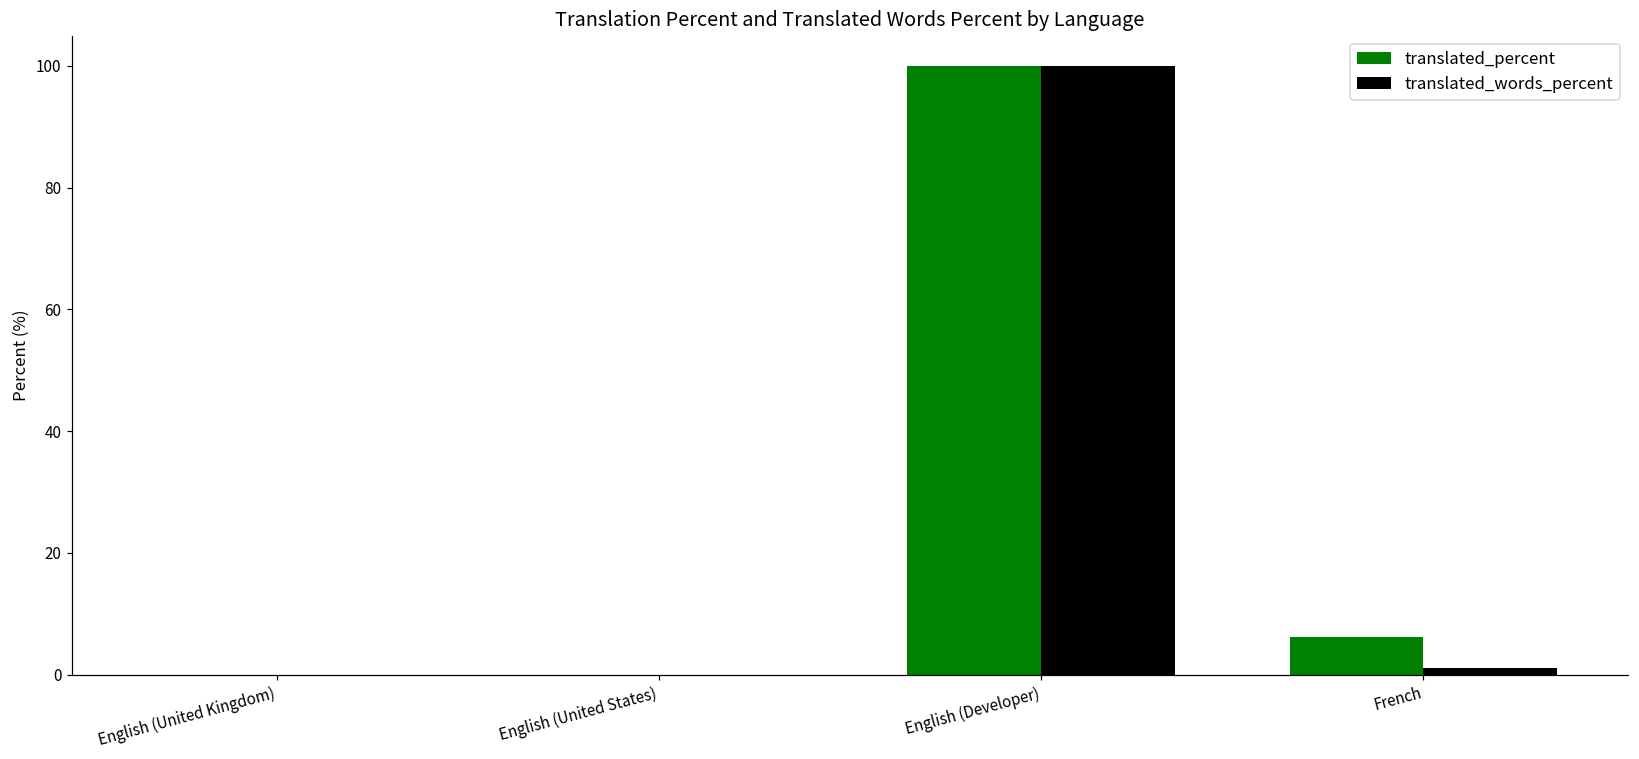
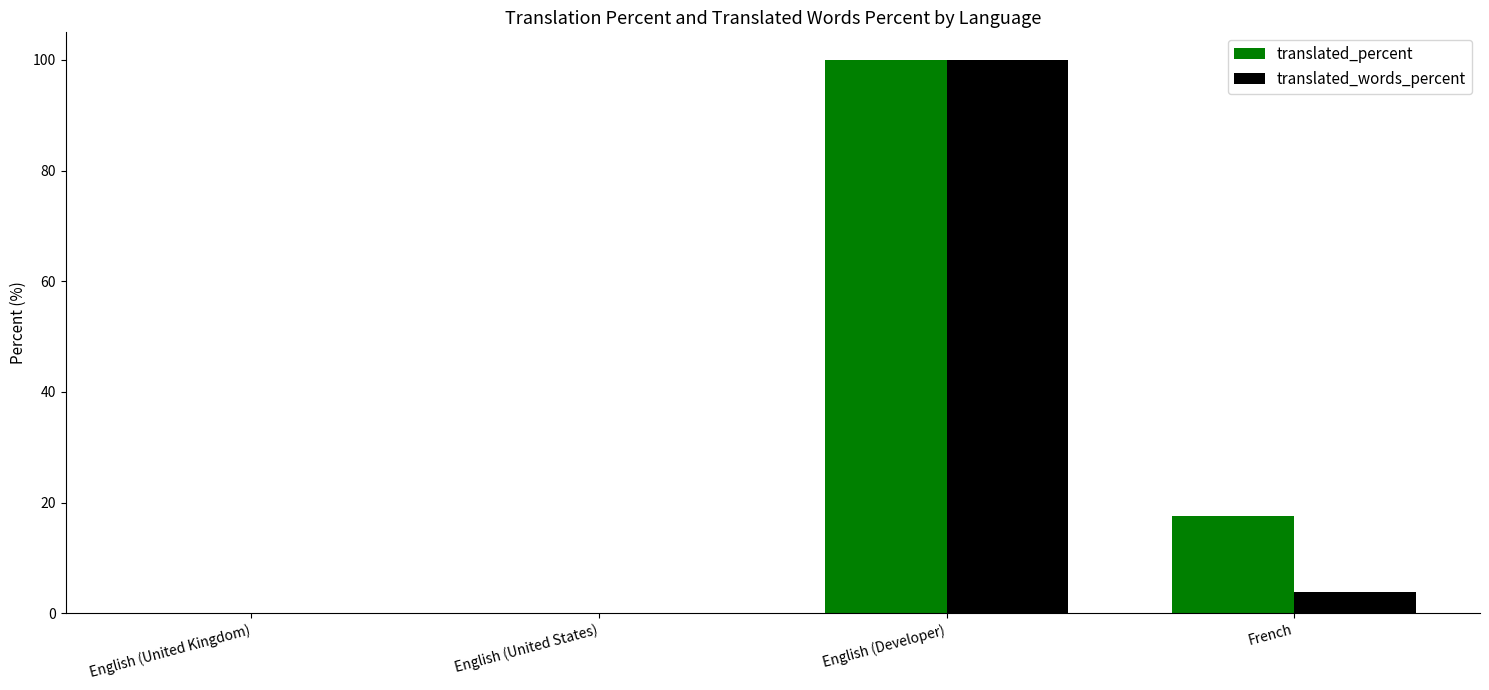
  {
    "translated_percent": {
      "English (United Kingdom)": 0,
      "English (United States)": 0,
      "English (Developer)": 100,
-     "French": 6
+     "French": 18
    },
    "translated_words_percent": {
      "English (United Kingdom)": 0,
      "English (United States)": 0,
      "English (Developer)": 100,
-     "French": 1
+     "French": 4
    }
  }
